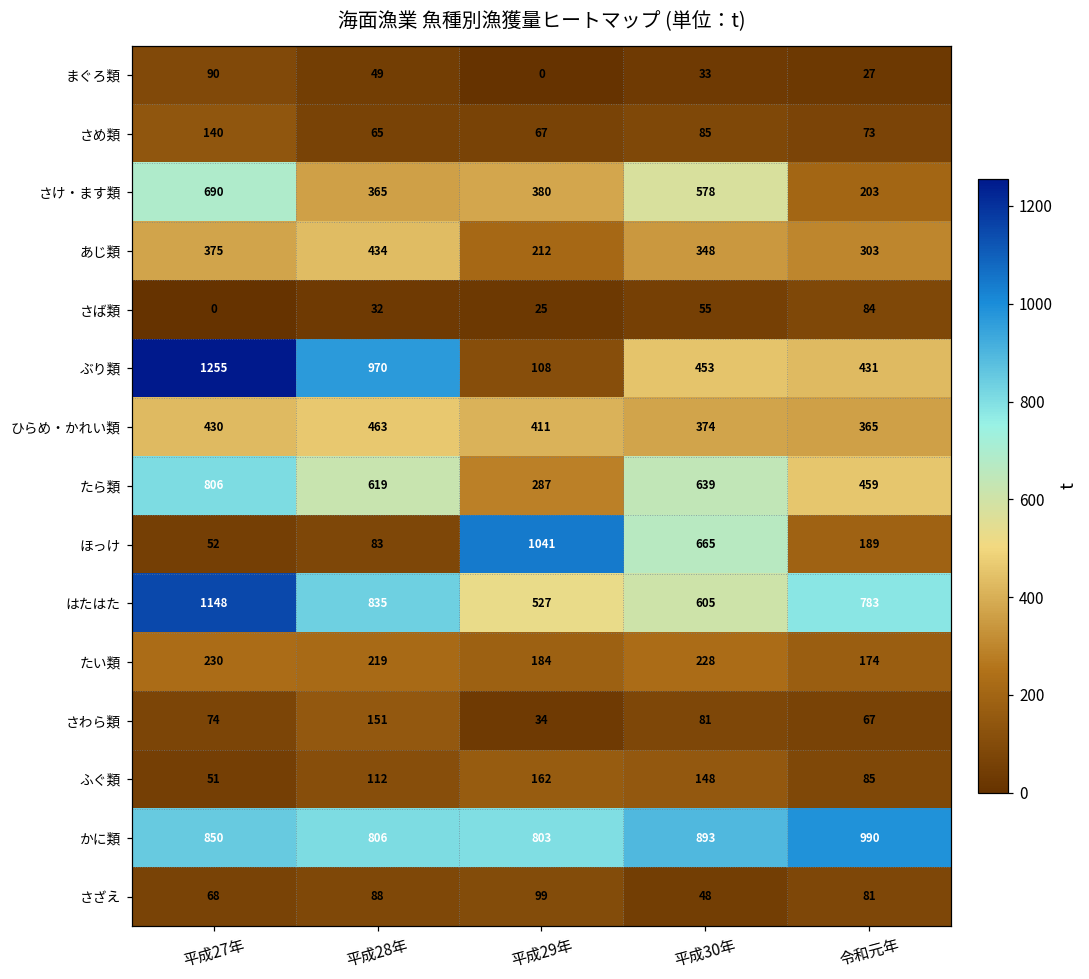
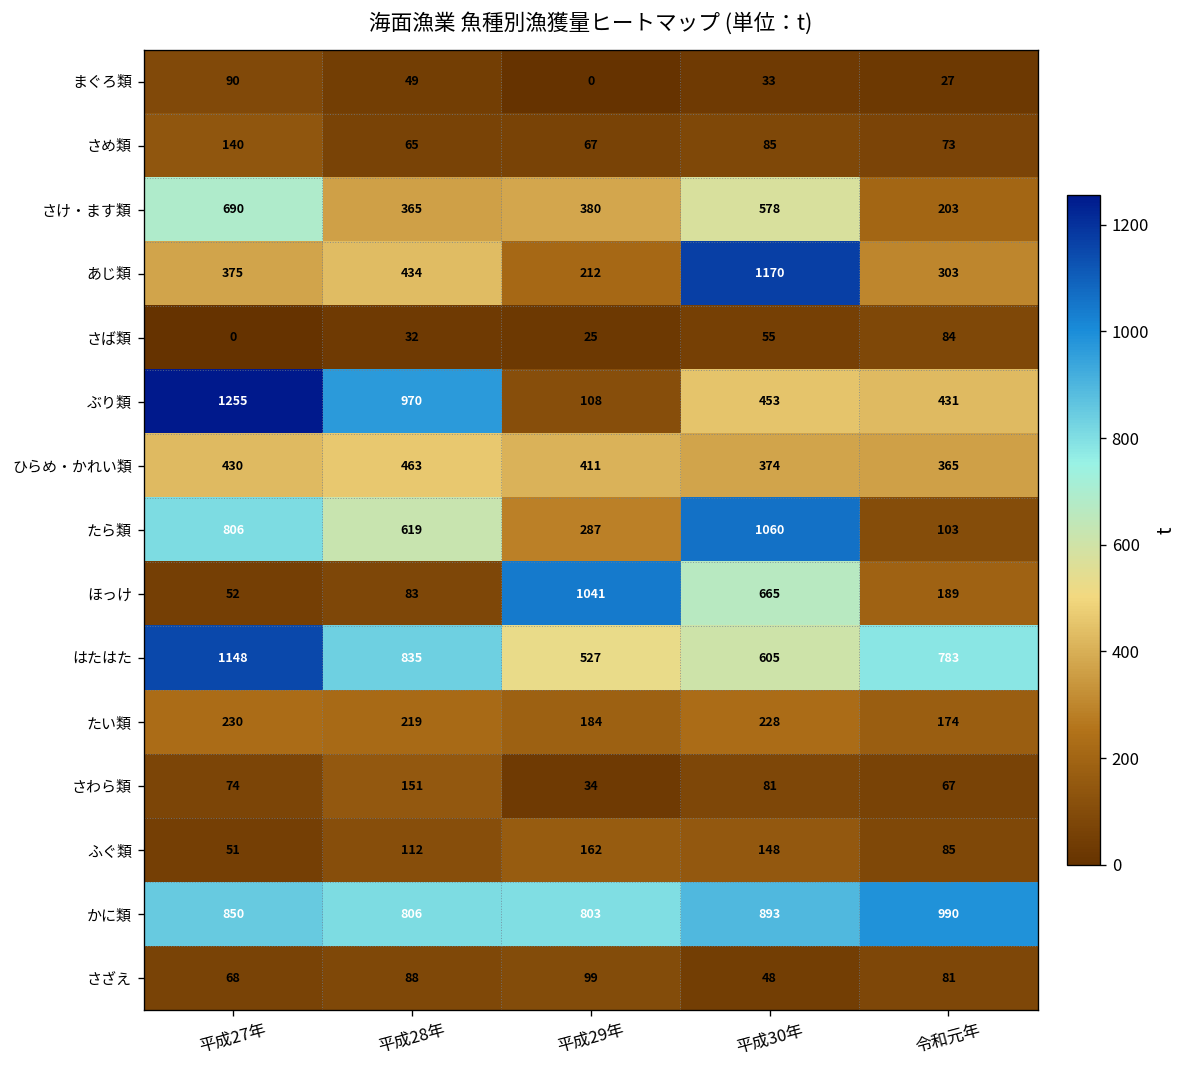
  {
    "まぐろ類": {
      "平成27年": 90,
      "平成28年": 49,
      "平成29年": 0,
      "平成30年": 33,
      "令和元年": 27
    },
    "さめ類": {
      "平成27年": 140,
      "平成28年": 65,
      "平成29年": 67,
      "平成30年": 85,
      "令和元年": 73
    },
    "さけ・ます類": {
      "平成27年": 690,
      "平成28年": 365,
      "平成29年": 380,
      "平成30年": 578,
      "令和元年": 203
    },
    "あじ類": {
      "平成27年": 375,
      "平成28年": 434,
      "平成29年": 212,
-     "平成30年": 348,
+     "平成30年": 1170,
      "令和元年": 303
    },
    "さば類": {
      "平成27年": 0,
      "平成28年": 32,
      "平成29年": 25,
      "平成30年": 55,
      "令和元年": 84
    },
    "ぶり類": {
      "平成27年": 1255,
      "平成28年": 970,
      "平成29年": 108,
      "平成30年": 453,
      "令和元年": 431
    },
    "ひらめ・かれい類": {
      "平成27年": 430,
      "平成28年": 463,
      "平成29年": 411,
      "平成30年": 374,
      "令和元年": 365
    },
    "たら類": {
      "平成27年": 806,
      "平成28年": 619,
      "平成29年": 287,
-     "平成30年": 639,
-     "令和元年": 459
+     "平成30年": 1060,
+     "令和元年": 103
    },
    "ほっけ": {
      "平成27年": 52,
      "平成28年": 83,
      "平成29年": 1041,
      "平成30年": 665,
      "令和元年": 189
    },
    "はたはた": {
      "平成27年": 1148,
      "平成28年": 835,
      "平成29年": 527,
      "平成30年": 605,
      "令和元年": 783
    },
    "たい類": {
      "平成27年": 230,
      "平成28年": 219,
      "平成29年": 184,
      "平成30年": 228,
      "令和元年": 174
    },
    "さわら類": {
      "平成27年": 74,
      "平成28年": 151,
      "平成29年": 34,
      "平成30年": 81,
      "令和元年": 67
    },
    "ふぐ類": {
      "平成27年": 51,
      "平成28年": 112,
      "平成29年": 162,
      "平成30年": 148,
      "令和元年": 85
    },
    "かに類": {
      "平成27年": 850,
      "平成28年": 806,
      "平成29年": 803,
      "平成30年": 893,
      "令和元年": 990
    },
    "さざえ": {
      "平成27年": 68,
      "平成28年": 88,
      "平成29年": 99,
      "平成30年": 48,
      "令和元年": 81
    }
  }
